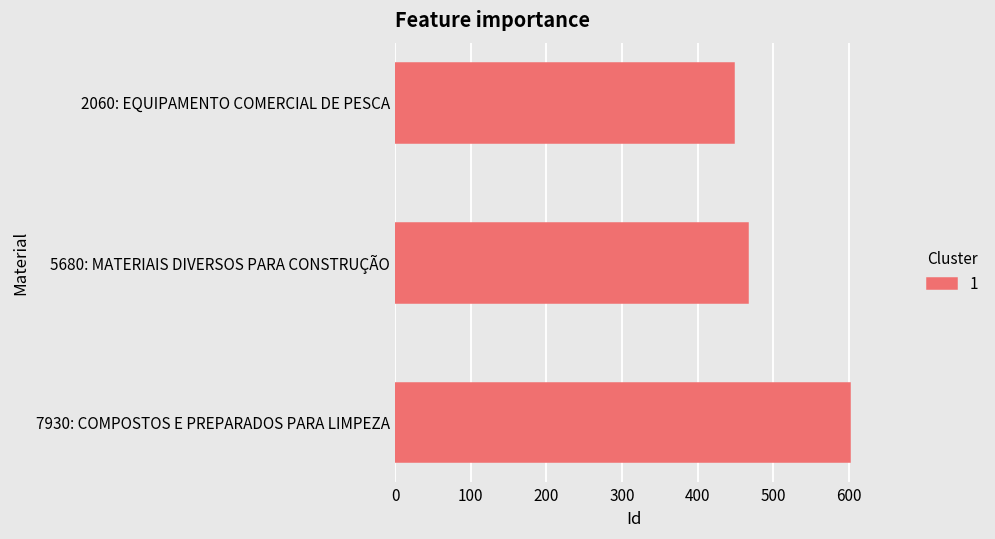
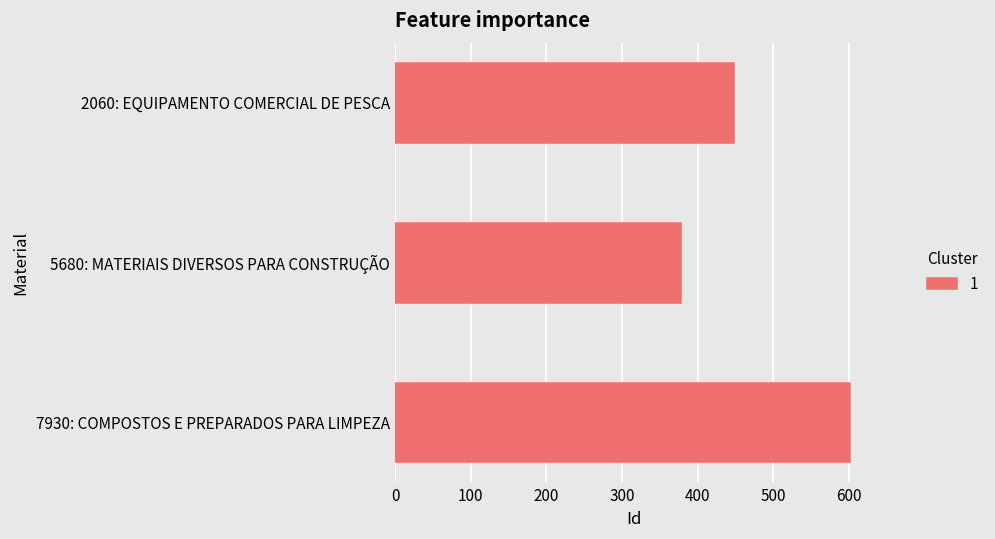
  {
    "2060: EQUIPAMENTO COMERCIAL DE PESCA": 450,
-   "5680: MATERIAIS DIVERSOS PARA CONSTRUÇÃO": 470,
+   "5680: MATERIAIS DIVERSOS PARA CONSTRUÇÃO": 380,
    "7930: COMPOSTOS E PREPARADOS PARA LIMPEZA": 600
  }
